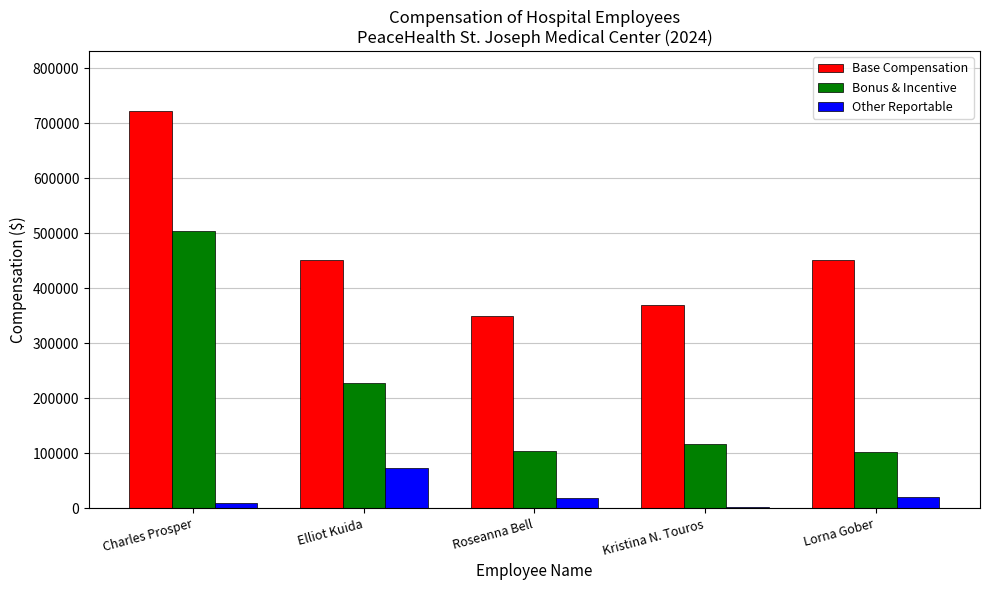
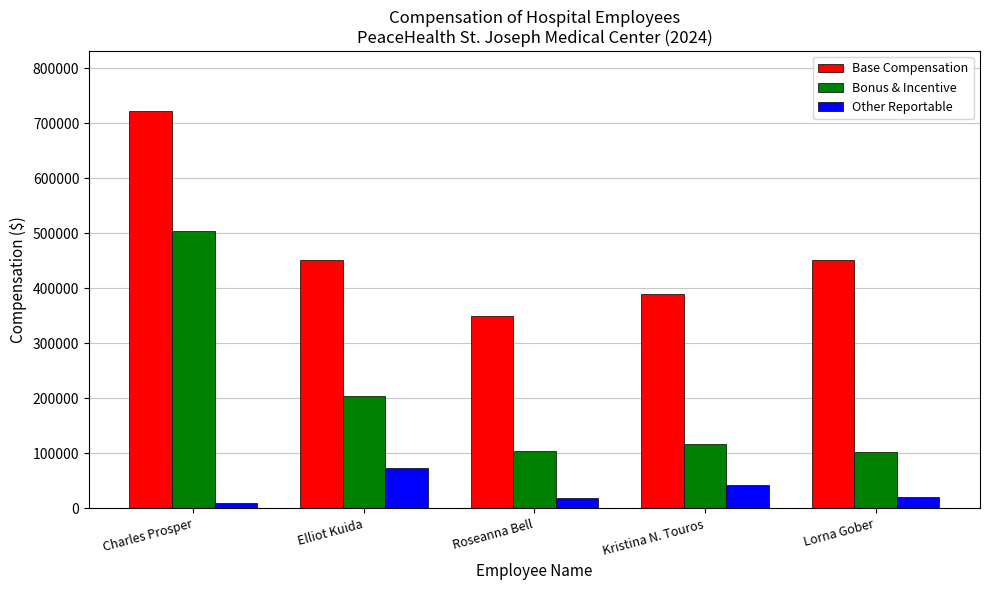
  {
    "Base Compensation": {
      "Charles Prosper": 720000,
      "Elliot Kuida": 450000,
      "Roseanna Bell": 350000,
-     "Kristina N. Touros": 370000,
+     "Kristina N. Touros": 390000,
      "Lorna Gober": 450000
    },
    "Bonus & Incentive": {
      "Charles Prosper": 500000,
-     "Elliot Kuida": 230000,
+     "Elliot Kuida": 200000,
      "Roseanna Bell": 110000,
      "Kristina N. Touros": 120000,
      "Lorna Gober": 100000
    },
    "Other Reportable": {
      "Charles Prosper": 10000,
      "Elliot Kuida": 70000,
      "Roseanna Bell": 20000,
-     "Kristina N. Touros": 0,
+     "Kristina N. Touros": 40000,
      "Lorna Gober": 20000
    }
  }
